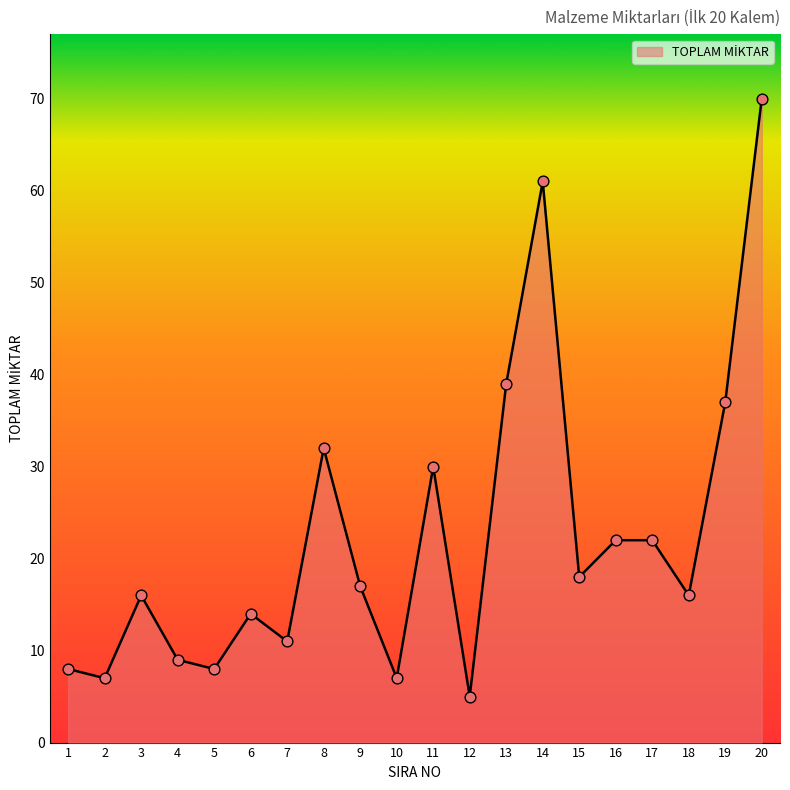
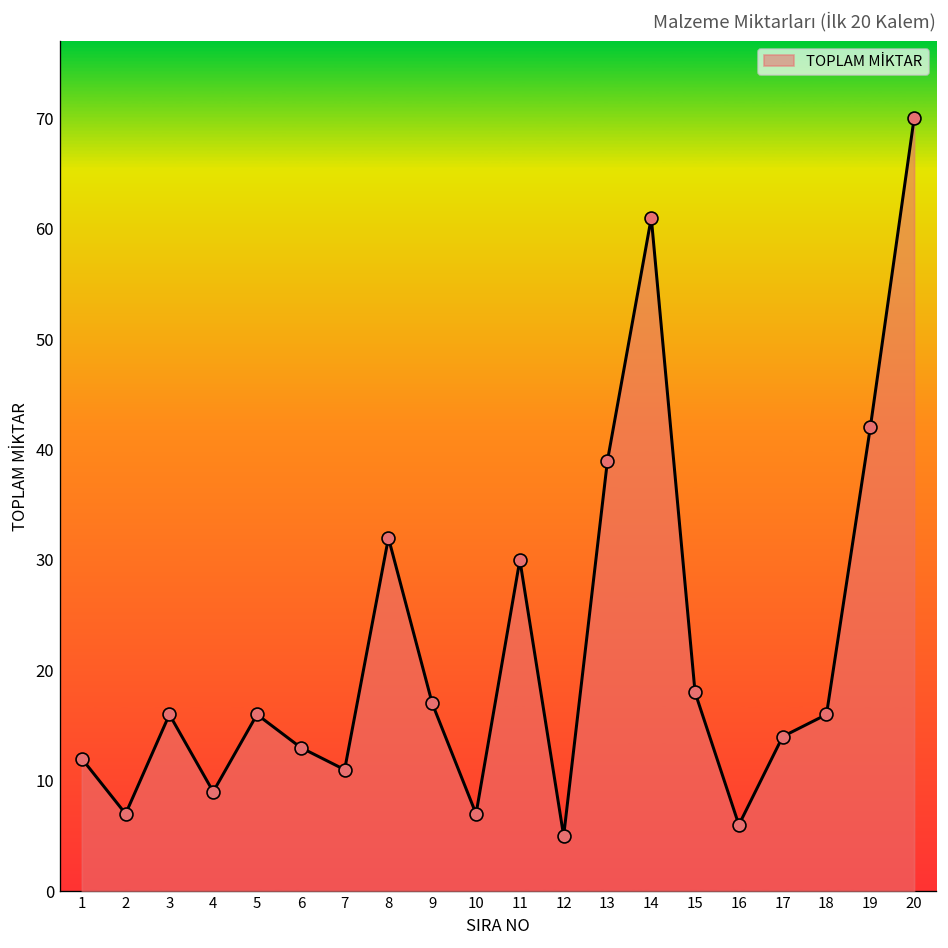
  {
-   "1": 8,
+   "1": 12,
    "2": 7,
    "3": 16,
    "4": 9,
-   "5": 8,
-   "6": 14,
+   "5": 16,
+   "6": 13,
    "7": 11,
    "8": 32,
    "9": 17,
    "10": 7,
    "11": 30,
    "12": 5,
    "13": 39,
    "14": 61,
    "15": 18,
-   "16": 22,
-   "17": 22,
+   "16": 6,
+   "17": 14,
    "18": 16,
-   "19": 37,
+   "19": 42,
    "20": 70
  }
